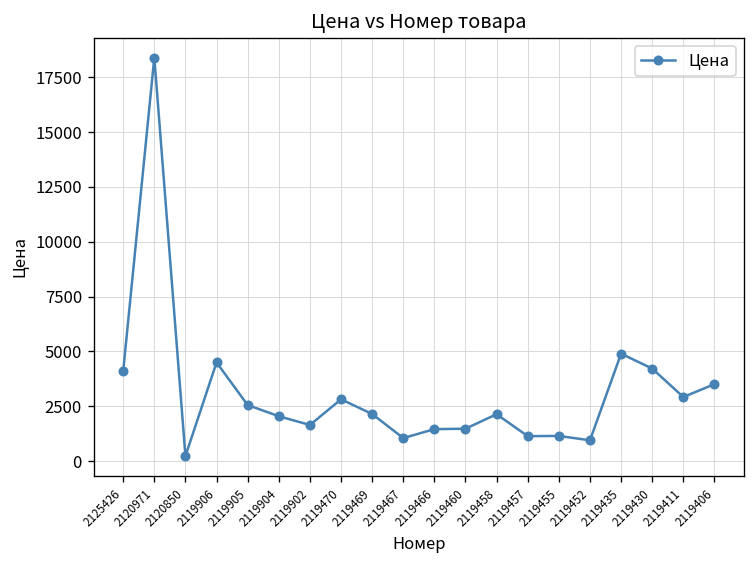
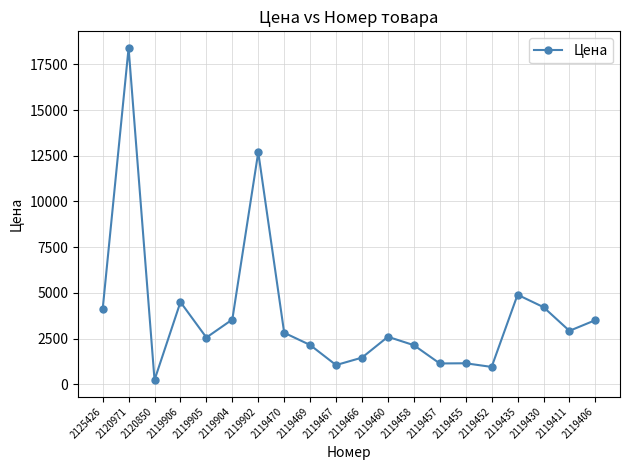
  {
    "2125426": 4100,
    "2120971": 18400,
    "2120850": 200,
    "2119906": 4500,
    "2119905": 2600,
-   "2119904": 2000,
-   "2119902": 1600,
+   "2119904": 3500,
+   "2119902": 12700,
    "2119470": 2800,
    "2119469": 2200,
    "2119467": 1100,
    "2119466": 1500,
-   "2119460": 1500,
+   "2119460": 2600,
    "2119458": 2100,
    "2119457": 1100,
    "2119455": 1200,
    "2119452": 1000,
    "2119435": 4900,
    "2119430": 4200,
    "2119411": 2900,
    "2119406": 3500
  }
